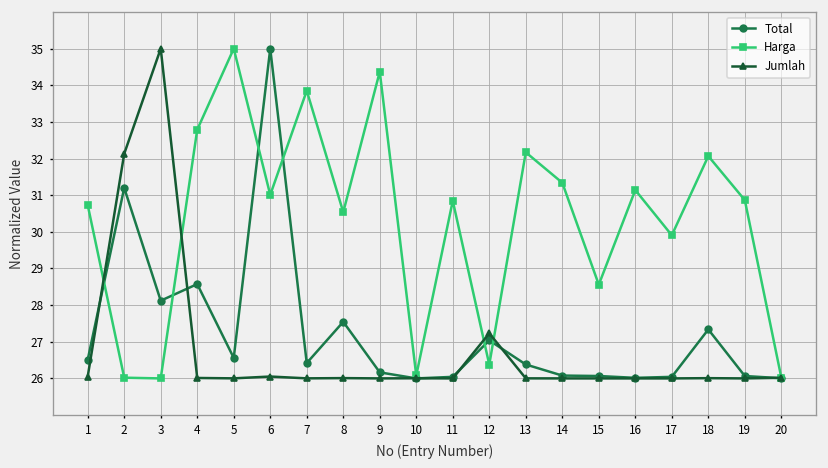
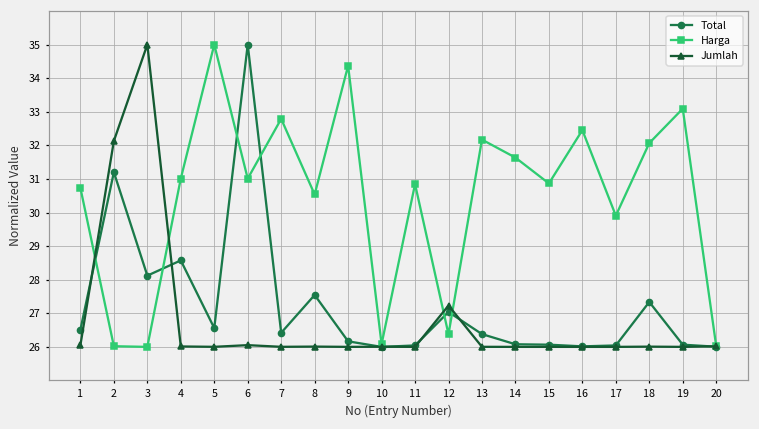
  {
    "Harga": {
      "1": 30.7,
      "2": 26.0,
      "3": 26.0,
-     "4": 32.8,
+     "4": 31.0,
      "5": 35.0,
      "6": 31.0,
-     "7": 33.9,
+     "7": 32.8,
      "8": 30.5,
      "9": 34.4,
      "11": 30.8,
      "12": 26.4,
      "13": 32.2,
-     "14": 31.3,
-     "15": 28.6,
-     "16": 31.1,
+     "14": 31.6,
+     "15": 30.9,
+     "16": 32.5,
      "17": 29.9,
      "18": 32.1,
-     "19": 30.9
+     "19": 33.1
    }
  }
